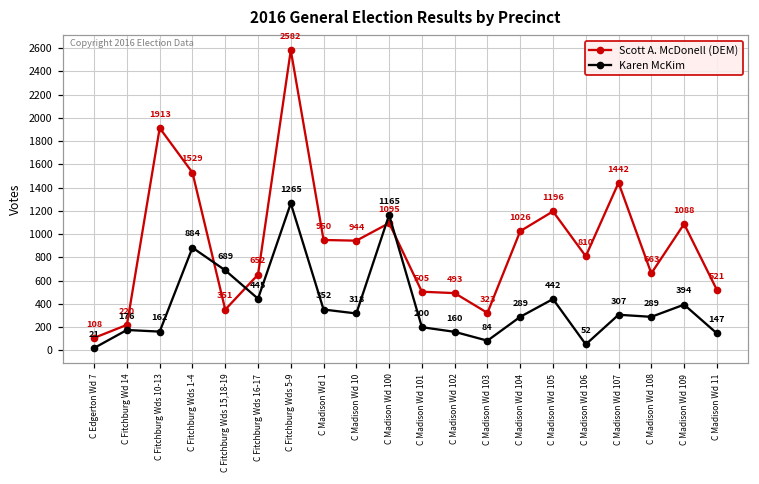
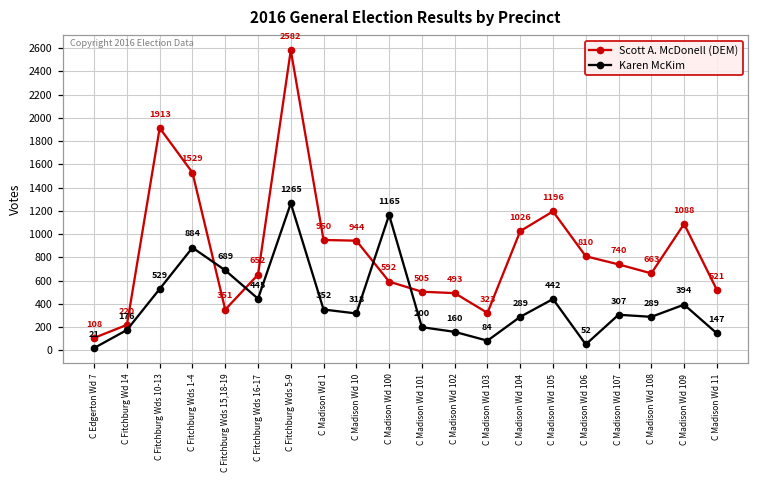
  {
    "Scott A. McDonell (DEM)": {
      "C Edgerton Wd 7": 108,
      "C Fitchburg Wds 10-13": 1913,
      "C Fitchburg Wds 1-4": 1529,
      "C Fitchburg Wds 15,18-19": 351,
      "C Fitchburg Wds 16-17": 652,
      "C Fitchburg Wds 5-9": 2582,
      "C Madison Wd 1": 950,
      "C Madison Wd 10": 944,
-     "C Madison Wd 100": 1095,
+     "C Madison Wd 100": 592,
      "C Madison Wd 101": 505,
      "C Madison Wd 102": 493,
      "C Madison Wd 103": 323,
      "C Madison Wd 104": 1026,
      "C Madison Wd 105": 1196,
      "C Madison Wd 106": 810,
-     "C Madison Wd 107": 1442,
+     "C Madison Wd 107": 740,
      "C Madison Wd 108": 663,
      "C Madison Wd 109": 1088,
      "C Madison Wd 11": 521
    },
    "Karen McKim": {
-     "C Fitchburg Wds 10-13": 162,
+     "C Fitchburg Wds 10-13": 529,
      "C Fitchburg Wds 1-4": 884,
      "C Fitchburg Wds 15,18-19": 689,
      "C Fitchburg Wds 16-17": 445,
      "C Fitchburg Wds 5-9": 1265,
      "C Madison Wd 1": 352,
      "C Madison Wd 10": 318,
      "C Madison Wd 100": 1165,
      "C Madison Wd 101": 200,
      "C Madison Wd 102": 160,
      "C Madison Wd 103": 84,
      "C Madison Wd 104": 289,
      "C Madison Wd 105": 442,
      "C Madison Wd 106": 52,
      "C Madison Wd 107": 307,
      "C Madison Wd 108": 289,
      "C Madison Wd 109": 394,
      "C Madison Wd 11": 147
    }
  }
